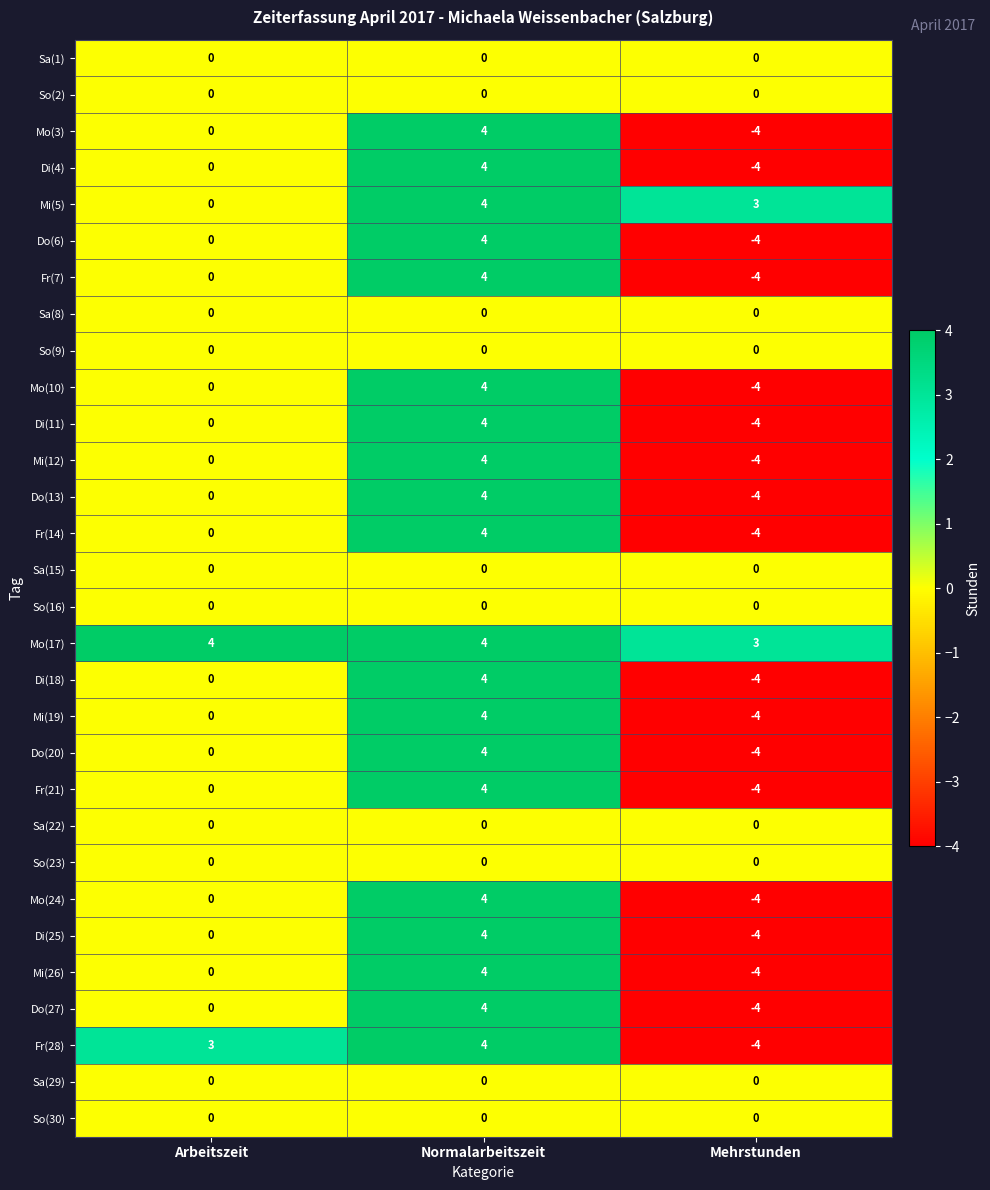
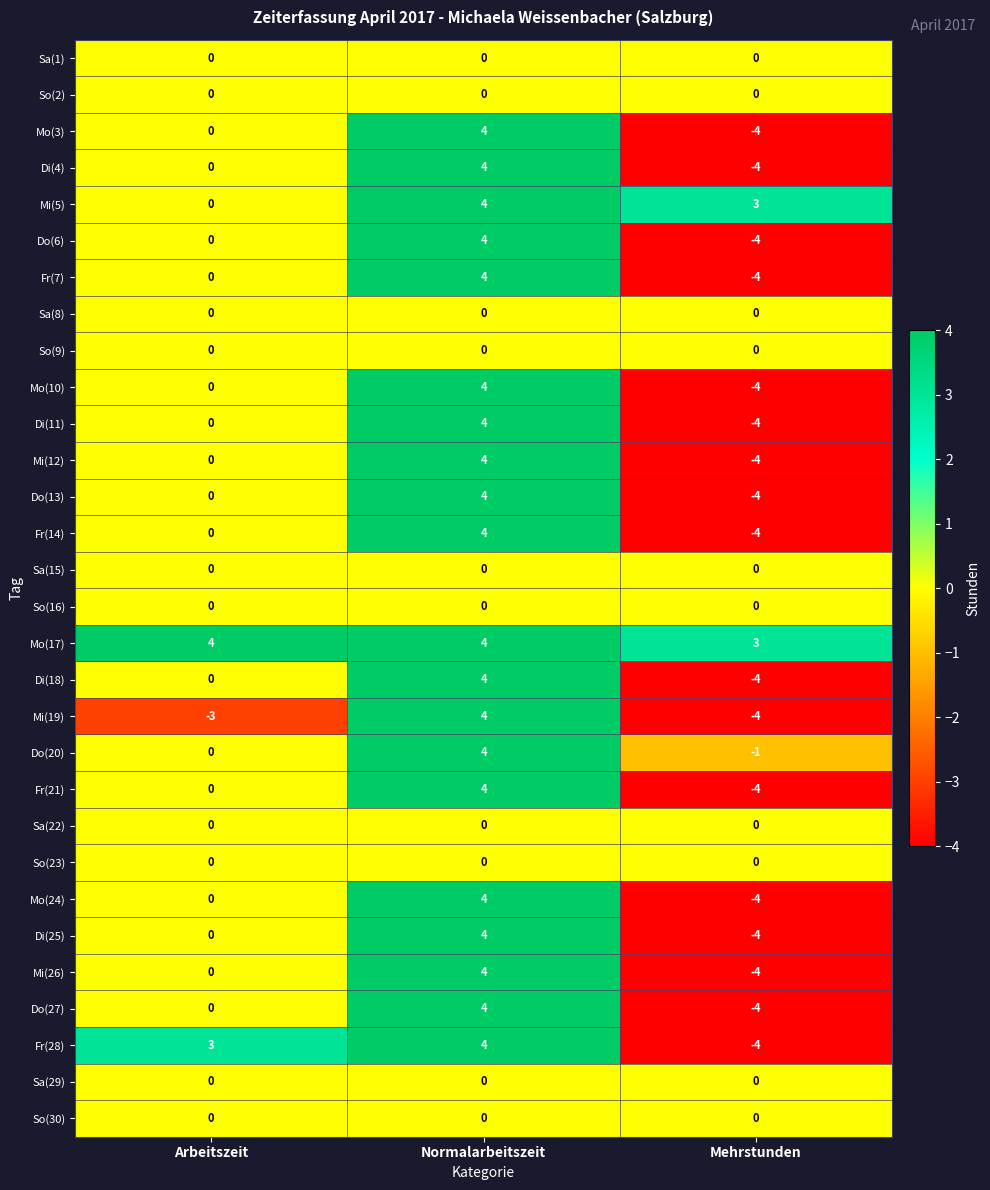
  {
    "Sa(1)": {
      "Arbeitszeit": 0,
      "Normalarbeitszeit": 0,
      "Mehrstunden": 0
    },
    "So(2)": {
      "Arbeitszeit": 0,
      "Normalarbeitszeit": 0,
      "Mehrstunden": 0
    },
    "Mo(3)": {
      "Arbeitszeit": 0,
      "Normalarbeitszeit": 4,
      "Mehrstunden": -4
    },
    "Di(4)": {
      "Arbeitszeit": 0,
      "Normalarbeitszeit": 4,
      "Mehrstunden": -4
    },
    "Mi(5)": {
      "Arbeitszeit": 0,
      "Normalarbeitszeit": 4,
      "Mehrstunden": 3
    },
    "Do(6)": {
      "Arbeitszeit": 0,
      "Normalarbeitszeit": 4,
      "Mehrstunden": -4
    },
    "Fr(7)": {
      "Arbeitszeit": 0,
      "Normalarbeitszeit": 4,
      "Mehrstunden": -4
    },
    "Sa(8)": {
      "Arbeitszeit": 0,
      "Normalarbeitszeit": 0,
      "Mehrstunden": 0
    },
    "So(9)": {
      "Arbeitszeit": 0,
      "Normalarbeitszeit": 0,
      "Mehrstunden": 0
    },
    "Mo(10)": {
      "Arbeitszeit": 0,
      "Normalarbeitszeit": 4,
      "Mehrstunden": -4
    },
    "Di(11)": {
      "Arbeitszeit": 0,
      "Normalarbeitszeit": 4,
      "Mehrstunden": -4
    },
    "Mi(12)": {
      "Arbeitszeit": 0,
      "Normalarbeitszeit": 4,
      "Mehrstunden": -4
    },
    "Do(13)": {
      "Arbeitszeit": 0,
      "Normalarbeitszeit": 4,
      "Mehrstunden": -4
    },
    "Fr(14)": {
      "Arbeitszeit": 0,
      "Normalarbeitszeit": 4,
      "Mehrstunden": -4
    },
    "Sa(15)": {
      "Arbeitszeit": 0,
      "Normalarbeitszeit": 0,
      "Mehrstunden": 0
    },
    "So(16)": {
      "Arbeitszeit": 0,
      "Normalarbeitszeit": 0,
      "Mehrstunden": 0
    },
    "Mo(17)": {
      "Arbeitszeit": 4,
      "Normalarbeitszeit": 4,
      "Mehrstunden": 3
    },
    "Di(18)": {
      "Arbeitszeit": 0,
      "Normalarbeitszeit": 4,
      "Mehrstunden": -4
    },
    "Mi(19)": {
-     "Arbeitszeit": 0,
+     "Arbeitszeit": -3,
      "Normalarbeitszeit": 4,
      "Mehrstunden": -4
    },
    "Do(20)": {
      "Arbeitszeit": 0,
      "Normalarbeitszeit": 4,
-     "Mehrstunden": -4
+     "Mehrstunden": -1
    },
    "Fr(21)": {
      "Arbeitszeit": 0,
      "Normalarbeitszeit": 4,
      "Mehrstunden": -4
    },
    "Sa(22)": {
      "Arbeitszeit": 0,
      "Normalarbeitszeit": 0,
      "Mehrstunden": 0
    },
    "So(23)": {
      "Arbeitszeit": 0,
      "Normalarbeitszeit": 0,
      "Mehrstunden": 0
    },
    "Mo(24)": {
      "Arbeitszeit": 0,
      "Normalarbeitszeit": 4,
      "Mehrstunden": -4
    },
    "Di(25)": {
      "Arbeitszeit": 0,
      "Normalarbeitszeit": 4,
      "Mehrstunden": -4
    },
    "Mi(26)": {
      "Arbeitszeit": 0,
      "Normalarbeitszeit": 4,
      "Mehrstunden": -4
    },
    "Do(27)": {
      "Arbeitszeit": 0,
      "Normalarbeitszeit": 4,
      "Mehrstunden": -4
    },
    "Fr(28)": {
      "Arbeitszeit": 3,
      "Normalarbeitszeit": 4,
      "Mehrstunden": -4
    },
    "Sa(29)": {
      "Arbeitszeit": 0,
      "Normalarbeitszeit": 0,
      "Mehrstunden": 0
    },
    "So(30)": {
      "Arbeitszeit": 0,
      "Normalarbeitszeit": 0,
      "Mehrstunden": 0
    }
  }
